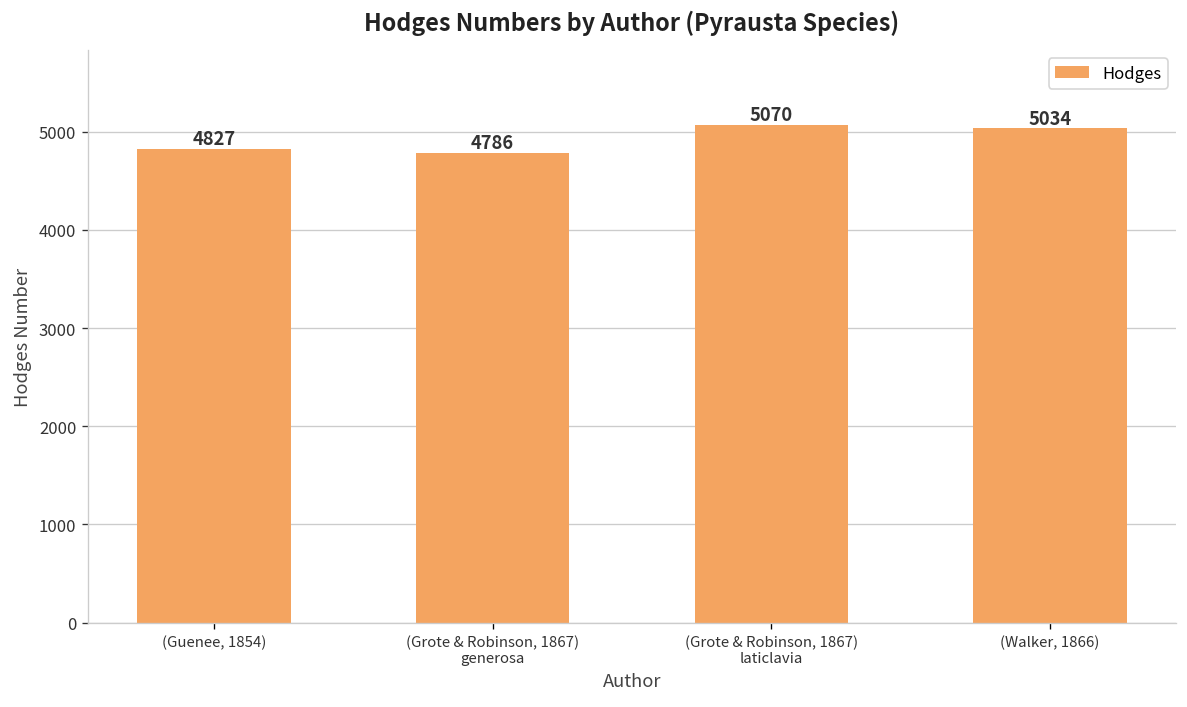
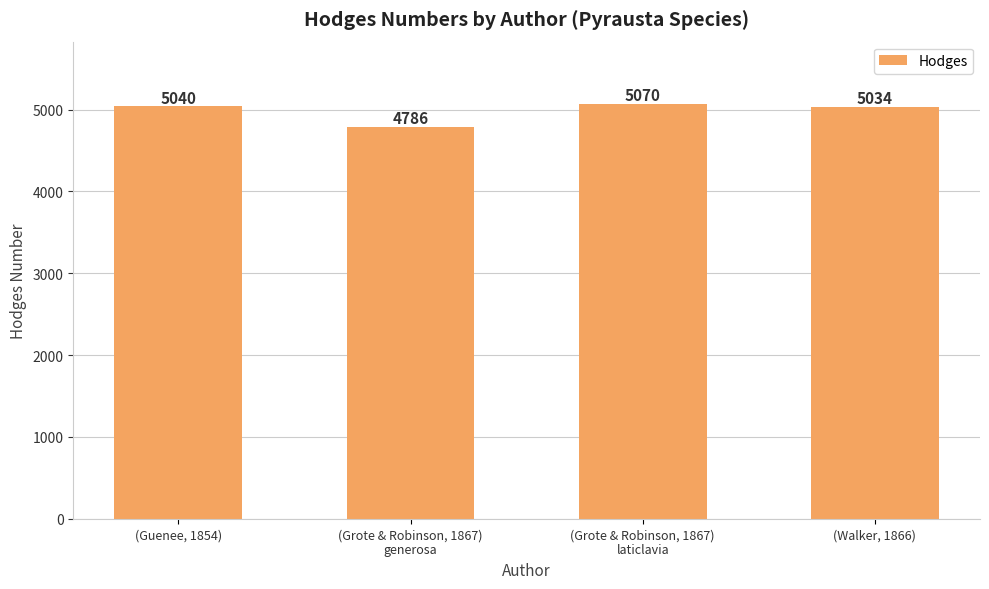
  {
-   "(Guenee, 1854)": 4827,
+   "(Guenee, 1854)": 5040,
    "(Grote & Robinson, 1867) laticlavia": 5070,
    "(Walker, 1866)": 5034
  }
